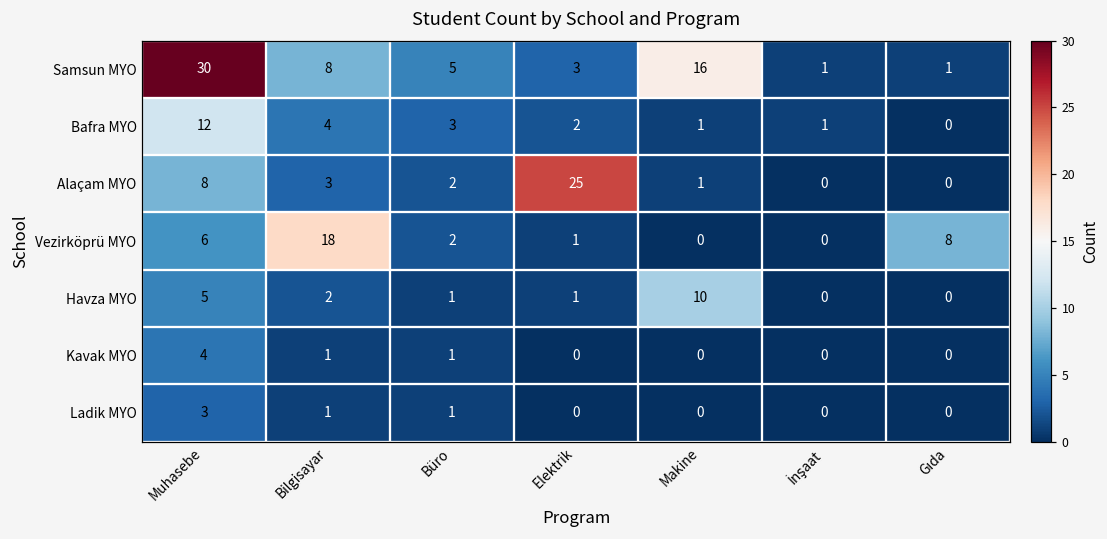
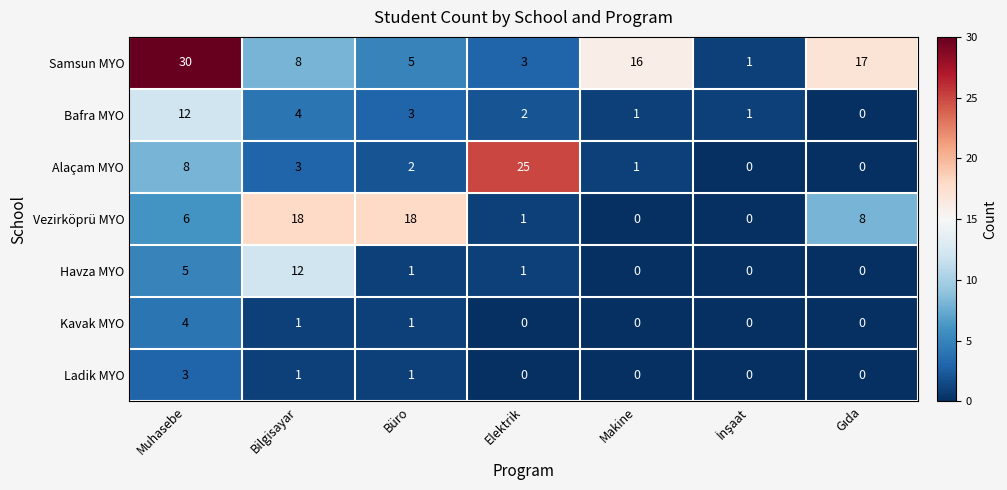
  {
    "Samsun MYO": {
      "Muhasebe": 30,
      "Bilgisayar": 8,
      "Büro": 5,
      "Elektrik": 3,
      "Makine": 16,
      "İnşaat": 1,
-     "Gıda": 1
+     "Gıda": 17
    },
    "Bafra MYO": {
      "Muhasebe": 12,
      "Bilgisayar": 4,
      "Büro": 3,
      "Elektrik": 2,
      "Makine": 1,
      "İnşaat": 1,
      "Gıda": 0
    },
    "Alaçam MYO": {
      "Muhasebe": 8,
      "Bilgisayar": 3,
      "Büro": 2,
      "Elektrik": 25,
      "Makine": 1,
      "İnşaat": 0,
      "Gıda": 0
    },
    "Vezirköprü MYO": {
      "Muhasebe": 6,
      "Bilgisayar": 18,
-     "Büro": 2,
+     "Büro": 18,
      "Elektrik": 1,
      "Makine": 0,
      "İnşaat": 0,
      "Gıda": 8
    },
    "Havza MYO": {
      "Muhasebe": 5,
-     "Bilgisayar": 2,
+     "Bilgisayar": 12,
      "Büro": 1,
      "Elektrik": 1,
-     "Makine": 10,
+     "Makine": 0,
      "İnşaat": 0,
      "Gıda": 0
    },
    "Kavak MYO": {
      "Muhasebe": 4,
      "Bilgisayar": 1,
      "Büro": 1,
      "Elektrik": 0,
      "Makine": 0,
      "İnşaat": 0,
      "Gıda": 0
    },
    "Ladik MYO": {
      "Muhasebe": 3,
      "Bilgisayar": 1,
      "Büro": 1,
      "Elektrik": 0,
      "Makine": 0,
      "İnşaat": 0,
      "Gıda": 0
    }
  }
